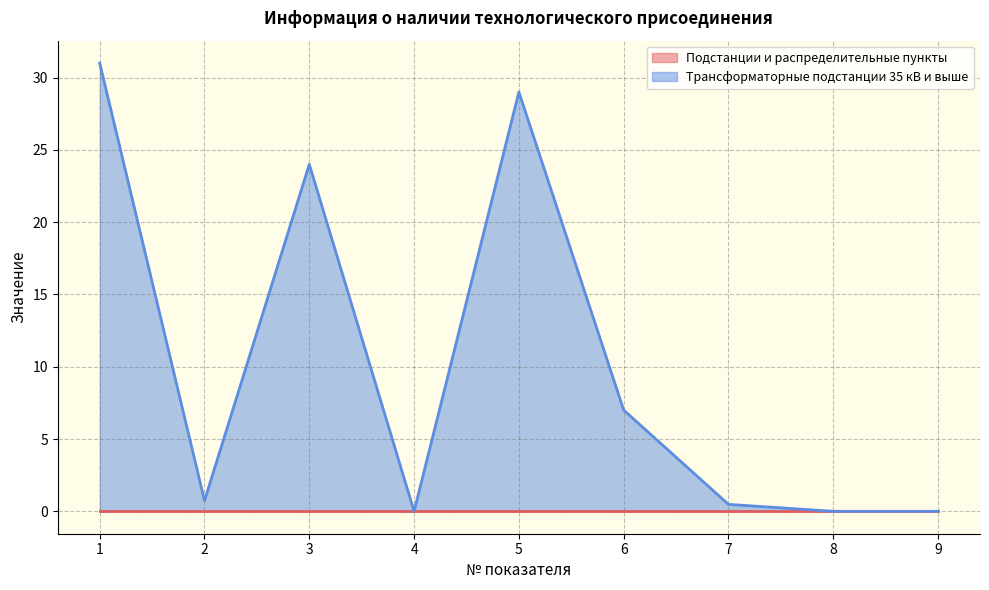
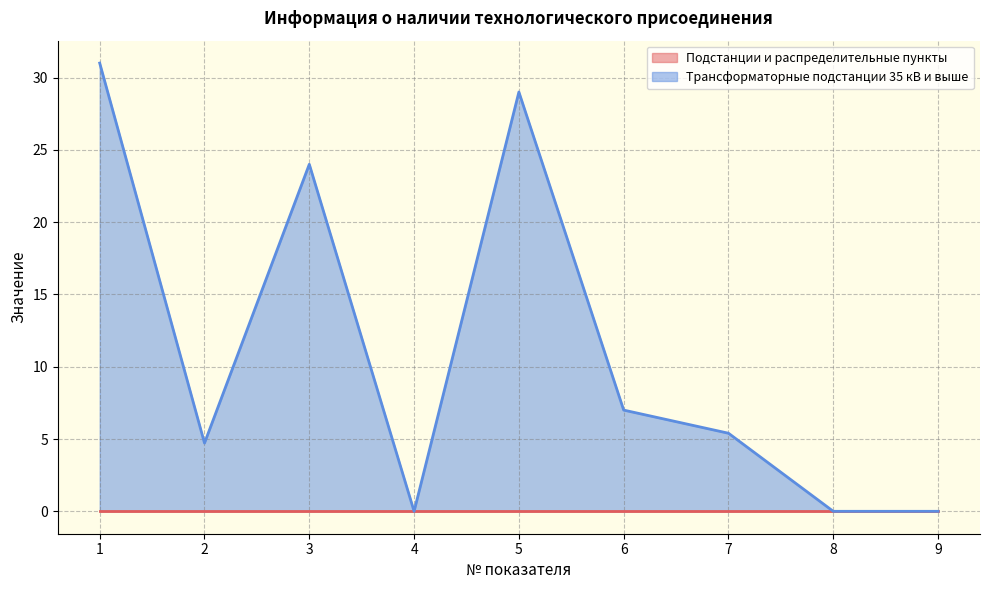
  {
    "Подстанции и распределительные пункты": {
      "1": 0.0,
      "2": 0.0,
      "3": 0.0,
      "5": 0.0,
      "6": 0.0,
      "7": 0.0
    },
    "Трансформаторные подстанции 35 кВ и выше": {
      "1": 31.0,
-     "2": 0.7,
+     "2": 4.7,
      "3": 24.0,
      "5": 29.0,
      "6": 7.0,
-     "7": 0.5
+     "7": 5.4
    }
  }
